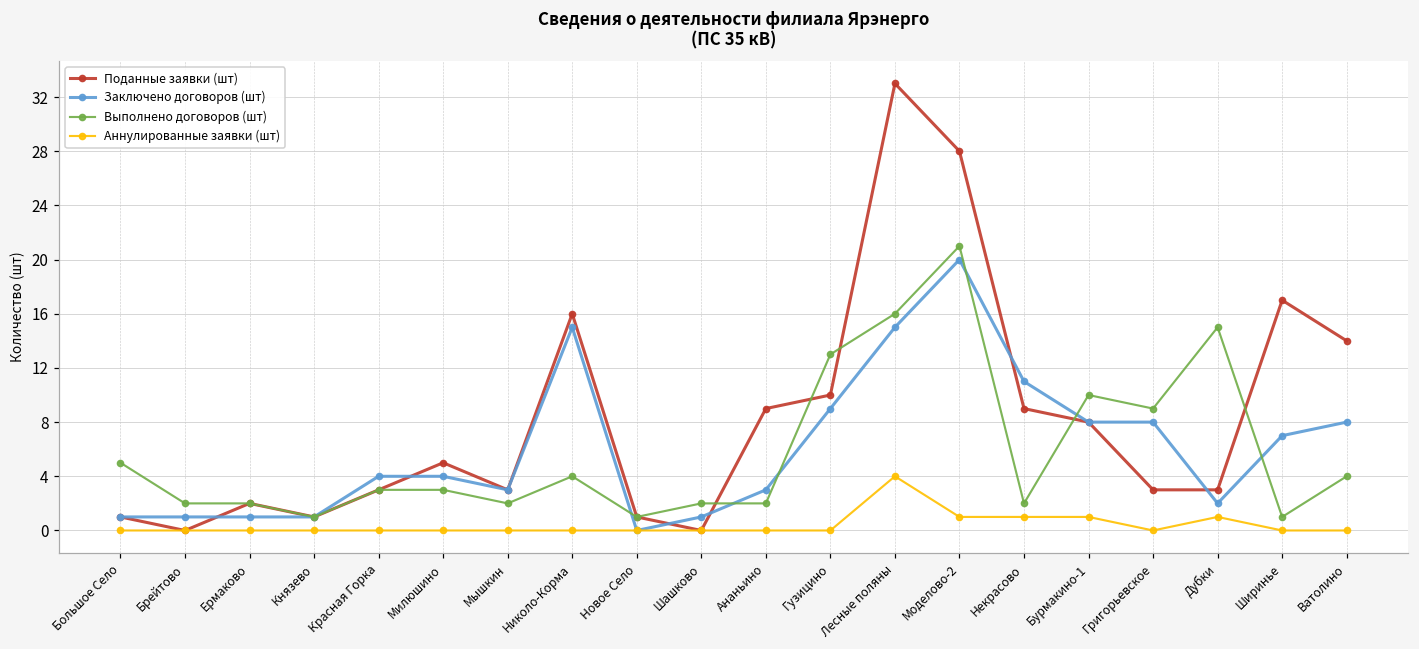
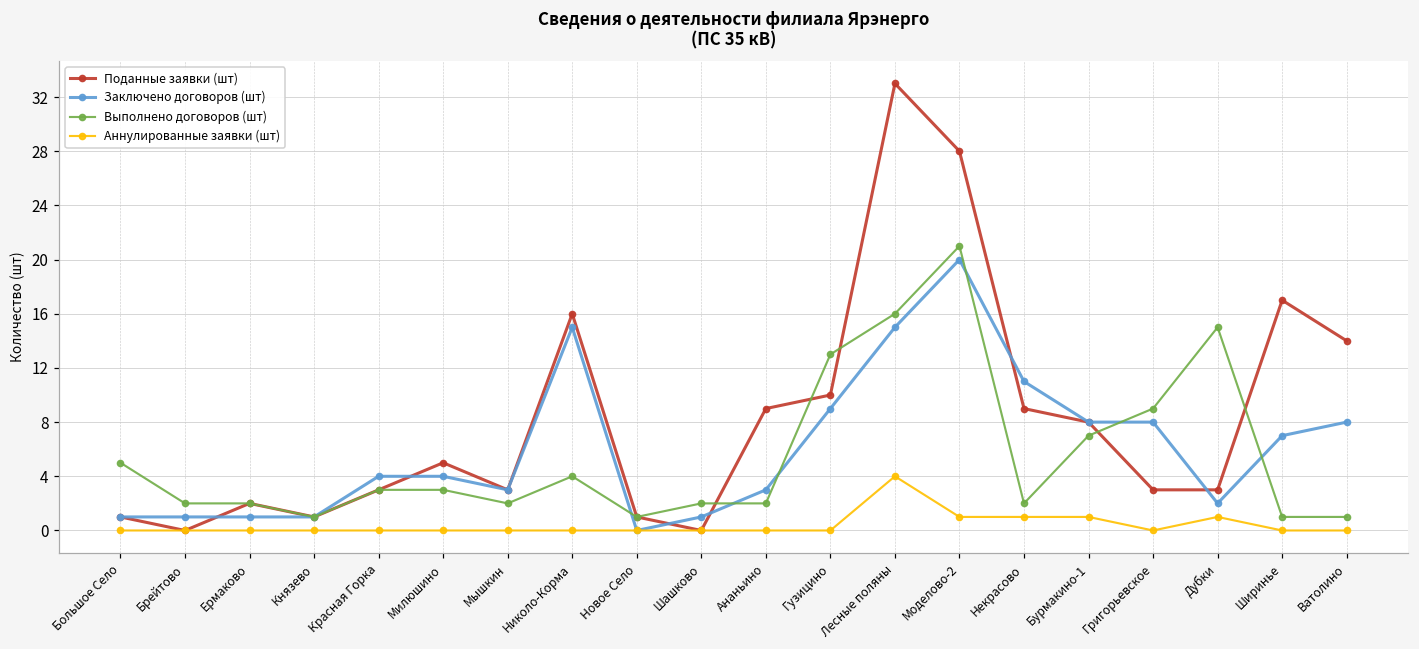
  {
    "Поданные заявки (шт)": {
      "Милюшино": 5,
      "Николо-Корма": 16,
      "Ананьино": 9,
      "Гузицино": 10,
      "Лесные поляны": 33,
      "Моделово-2": 28,
      "Некрасово": 9,
      "Григорьевское": 3,
      "Дубки": 3,
      "Ширинье": 17,
      "Ватолино": 14
    },
    "Заключено договоров (шт)": {
      "Брейтово": 1,
      "Ермаково": 1,
      "Красная Горка": 4,
      "Милюшино": 4,
      "Николо-Корма": 15,
      "Шашково": 1,
      "Ананьино": 3,
      "Гузицино": 9,
      "Лесные поляны": 15,
      "Моделово-2": 20,
      "Некрасово": 11,
      "Григорьевское": 8,
      "Дубки": 2,
      "Ширинье": 7,
      "Ватолино": 8
    },
    "Выполнено договоров (шт)": {
      "Большое Село": 5,
      "Брейтово": 2,
      "Милюшино": 3,
      "Мышкин": 2,
      "Николо-Корма": 4,
      "Шашково": 2,
      "Ананьино": 2,
      "Гузицино": 13,
      "Лесные поляны": 16,
      "Моделово-2": 21,
      "Некрасово": 2,
-     "Бурмакино-1": 10,
+     "Бурмакино-1": 7,
      "Григорьевское": 9,
      "Дубки": 15,
      "Ширинье": 1,
-     "Ватолино": 4
+     "Ватолино": 1
    },
    "Аннулированные заявки (шт)": {
      "Большое Село": 0,
      "Ермаково": 0,
      "Князево": 0,
      "Красная Горка": 0,
      "Милюшино": 0,
      "Мышкин": 0,
      "Николо-Корма": 0,
      "Ананьино": 0,
      "Гузицино": 0,
      "Лесные поляны": 4,
      "Моделово-2": 1,
      "Некрасово": 1,
      "Бурмакино-1": 1,
      "Григорьевское": 0,
      "Дубки": 1,
      "Ширинье": 0,
      "Ватолино": 0
    }
  }
